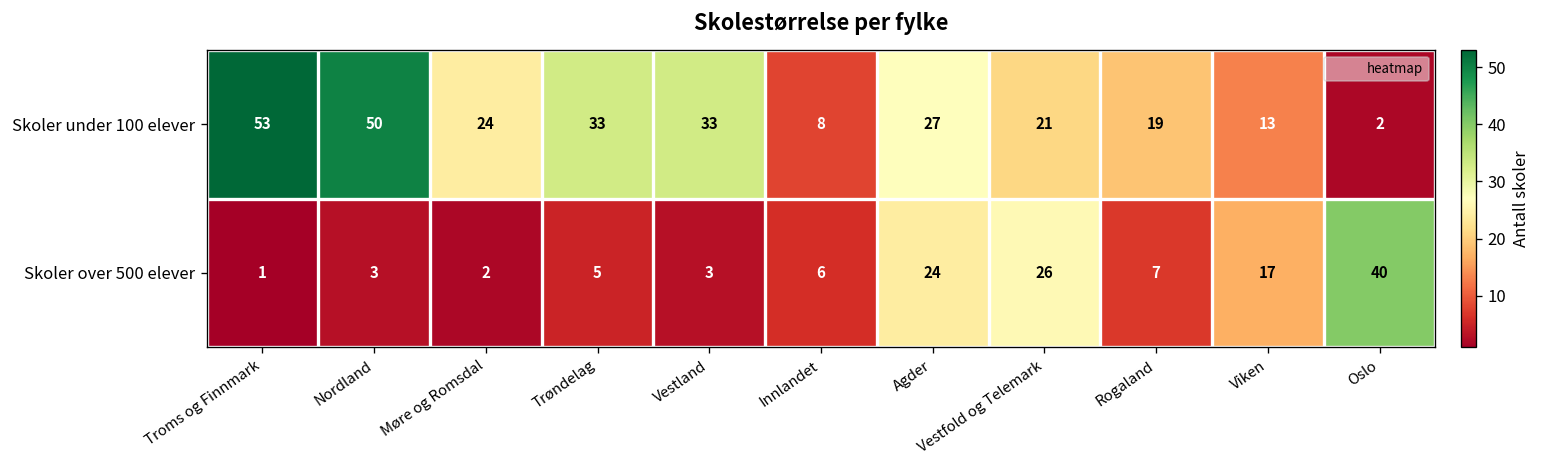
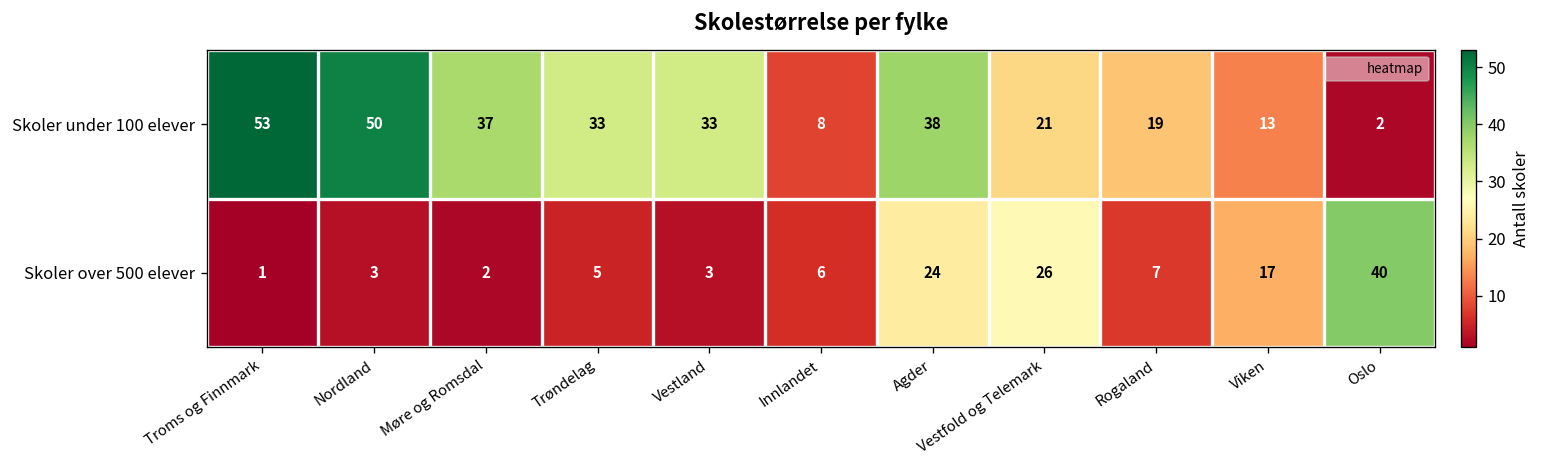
  {
    "Skoler under 100 elever": {
      "Troms og Finnmark": 53,
      "Nordland": 50,
-     "Møre og Romsdal": 24,
+     "Møre og Romsdal": 37,
      "Trøndelag": 33,
      "Vestland": 33,
      "Innlandet": 8,
-     "Agder": 27,
+     "Agder": 38,
      "Vestfold og Telemark": 21,
      "Rogaland": 19,
      "Viken": 13,
      "Oslo": 2
    },
    "Skoler over 500 elever": {
      "Troms og Finnmark": 1,
      "Nordland": 3,
      "Møre og Romsdal": 2,
      "Trøndelag": 5,
      "Vestland": 3,
      "Innlandet": 6,
      "Agder": 24,
      "Vestfold og Telemark": 26,
      "Rogaland": 7,
      "Viken": 17,
      "Oslo": 40
    }
  }
